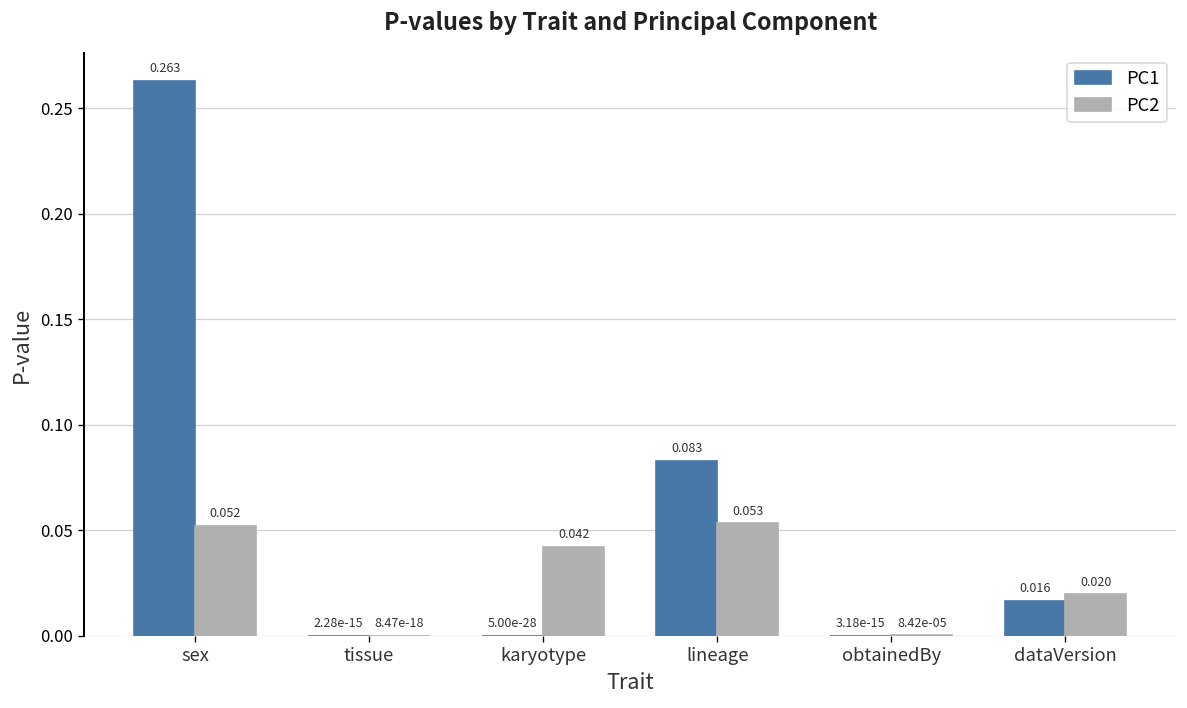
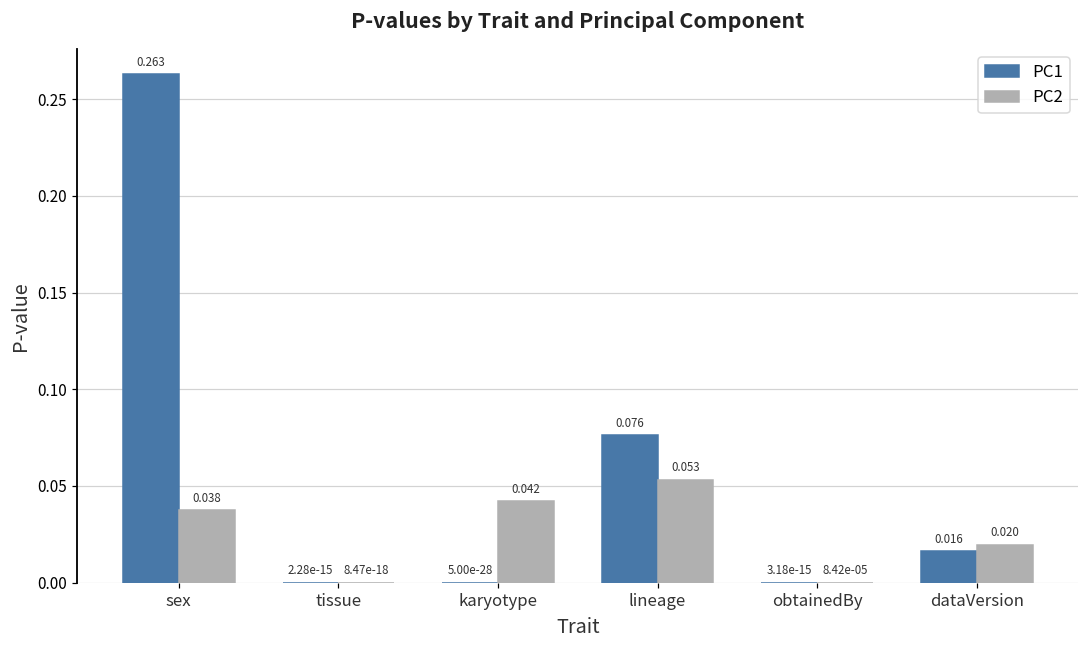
  {
    "PC1": {
      "sex": "0.263",
      "tissue": "2.28e-15",
      "karyotype": "5.00e-28",
-     "lineage": "0.083",
+     "lineage": "0.076",
      "obtainedBy": "3.18e-15",
      "dataVersion": "0.016"
    },
    "PC2": {
-     "sex": "0.052",
+     "sex": "0.038",
      "tissue": "8.47e-18",
      "karyotype": "0.042",
      "lineage": "0.053",
      "obtainedBy": "8.42e-05",
      "dataVersion": "0.020"
    }
  }
